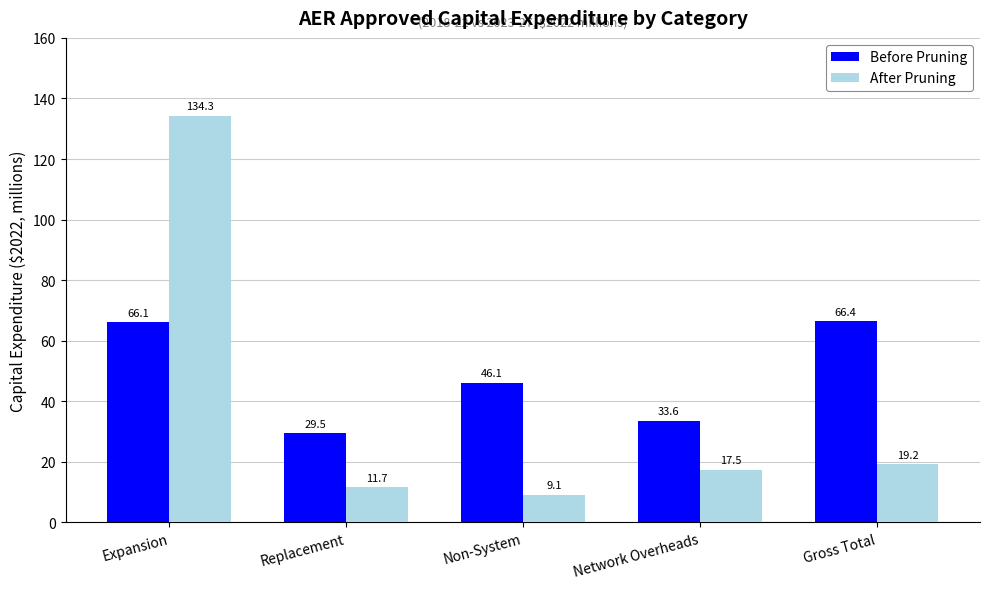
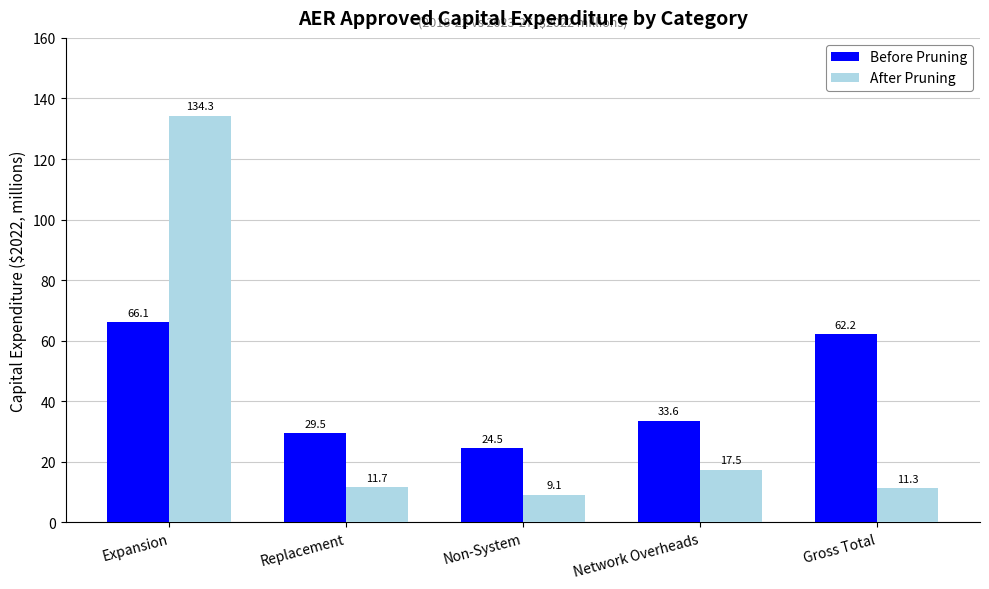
  {
    "Before Pruning": {
      "Expansion": 66.1,
      "Replacement": 29.5,
-     "Non-System": 46.1,
+     "Non-System": 24.5,
      "Network Overheads": 33.6,
-     "Gross Total": 66.4
+     "Gross Total": 62.2
    },
    "After Pruning": {
      "Expansion": 134.3,
      "Replacement": 11.7,
      "Non-System": 9.1,
      "Network Overheads": 17.5,
-     "Gross Total": 19.2
+     "Gross Total": 11.3
    }
  }
